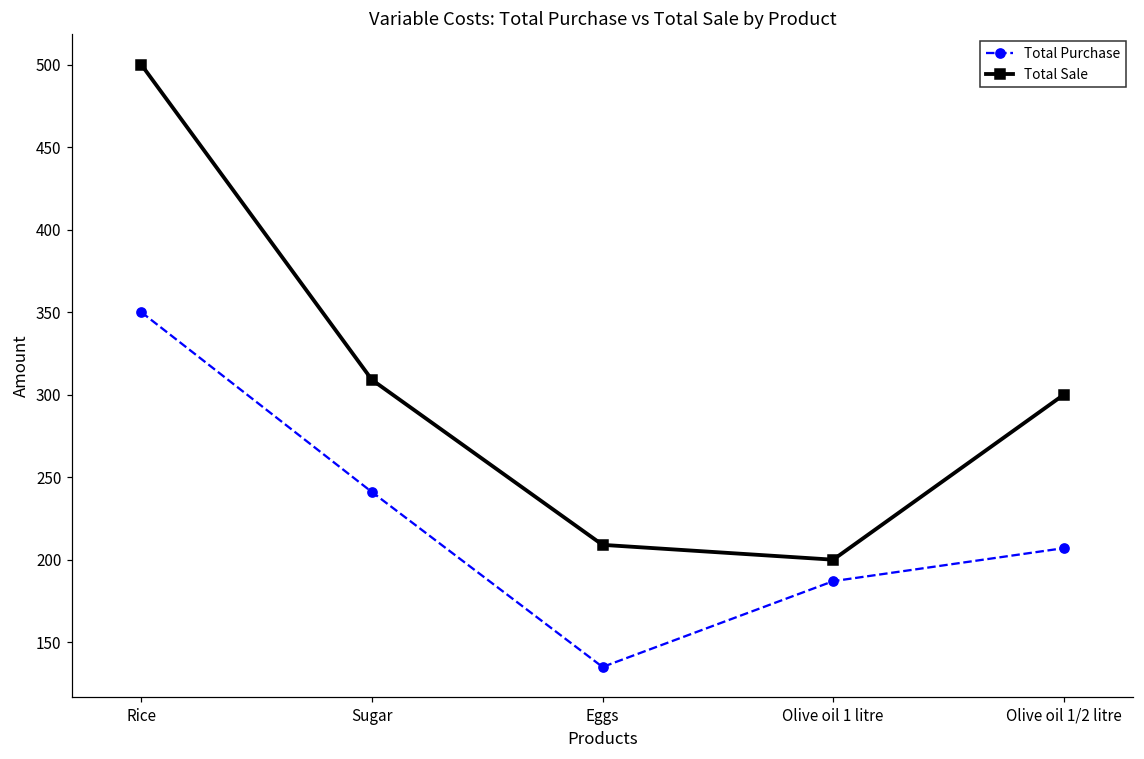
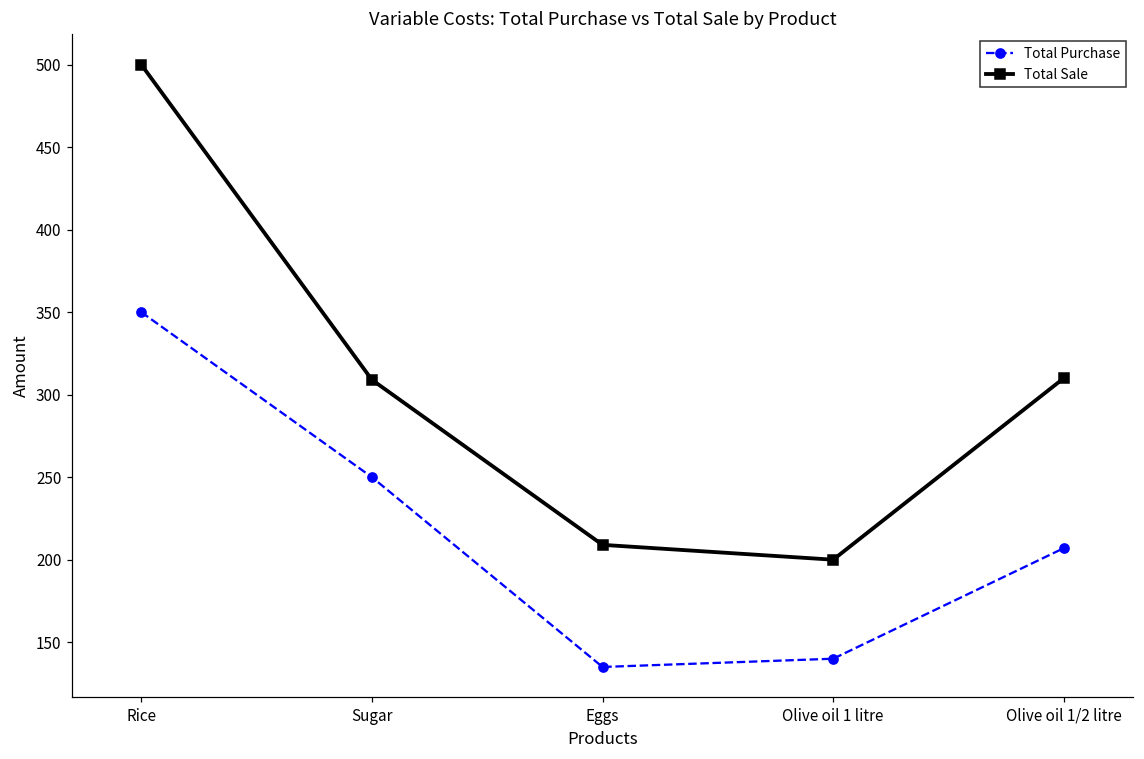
  {
    "Total Purchase": {
      "Rice": 350,
-     "Sugar": 241,
+     "Sugar": 250,
      "Eggs": 135,
-     "Olive oil 1 litre": 187,
+     "Olive oil 1 litre": 140,
      "Olive oil 1/2 litre": 207
    },
    "Total Sale": {
      "Rice": 500,
      "Sugar": 309,
      "Eggs": 209,
      "Olive oil 1 litre": 200,
-     "Olive oil 1/2 litre": 300
+     "Olive oil 1/2 litre": 310
    }
  }
